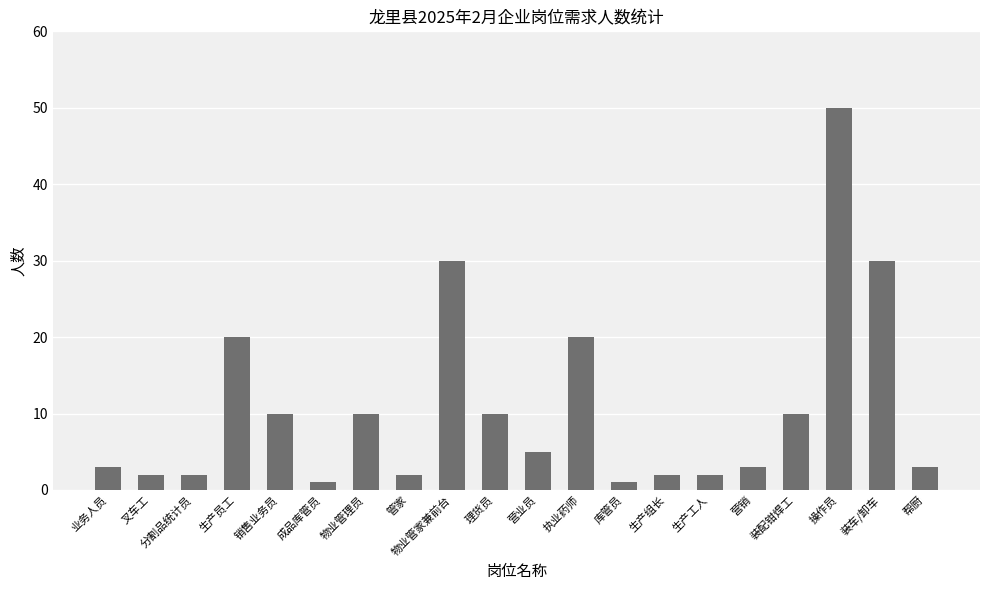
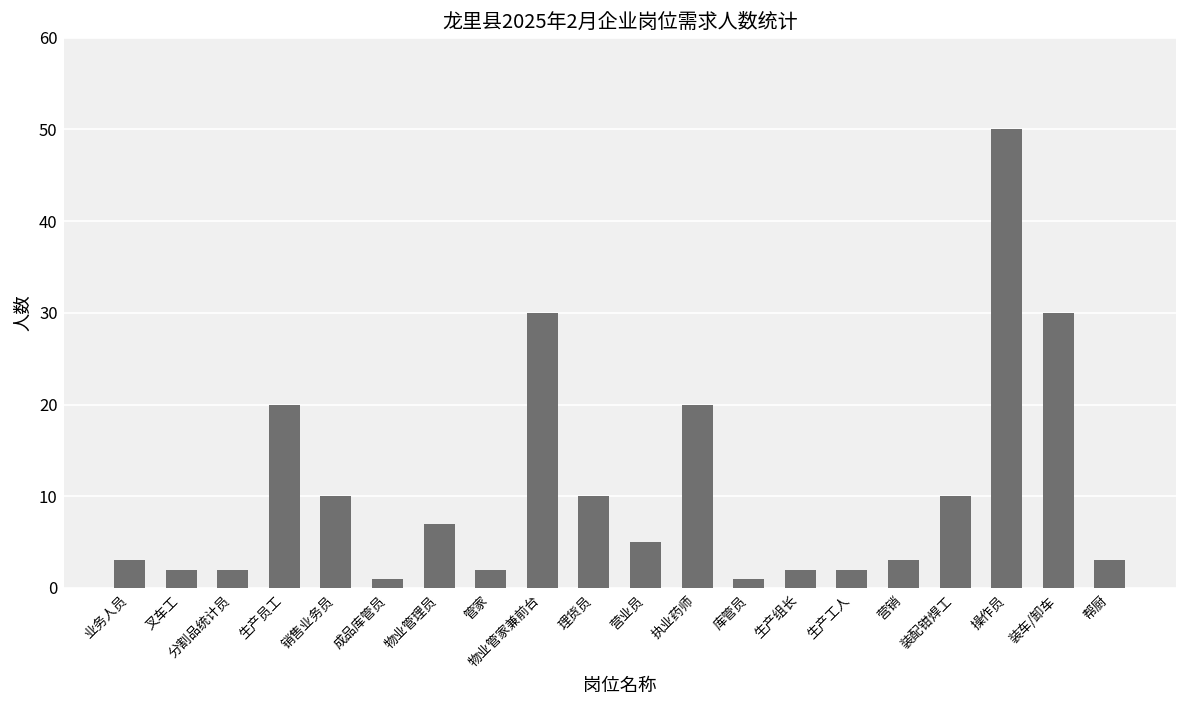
  {
    "业务人员": 3,
    "叉车工": 2,
    "分割品统计员": 2,
    "生产员工": 20,
    "销售业务员": 10,
    "成品库管员": 1,
-   "物业管理员": 10,
+   "物业管理员": 7,
    "管家": 2,
    "物业管家兼前台": 30,
    "理货员": 10,
    "营业员": 5,
    "执业药师": 20,
    "库管员": 1,
    "生产组长": 2,
    "生产工人": 2,
    "营销": 3,
    "装配钳焊工": 10,
    "操作员": 50,
    "装车/卸车": 30,
    "帮厨": 3
  }
